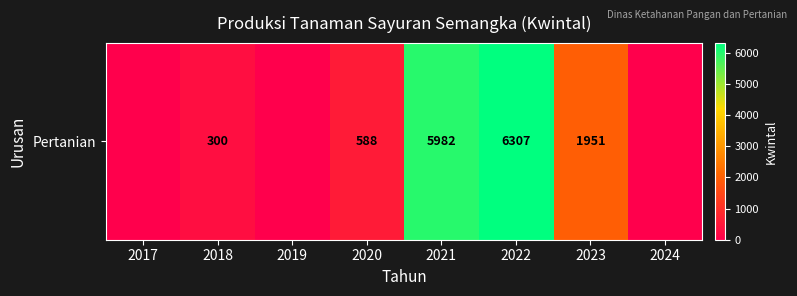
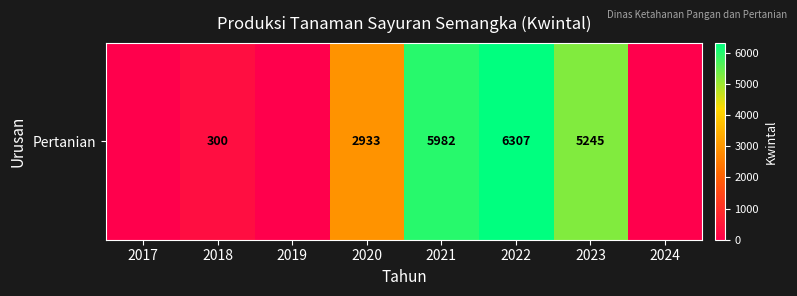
  {
    "Pertanian": {
      "2018": 300,
-     "2020": 588,
+     "2020": 2933,
      "2021": 5982,
      "2022": 6307,
-     "2023": 1951
+     "2023": 5245
    }
  }
